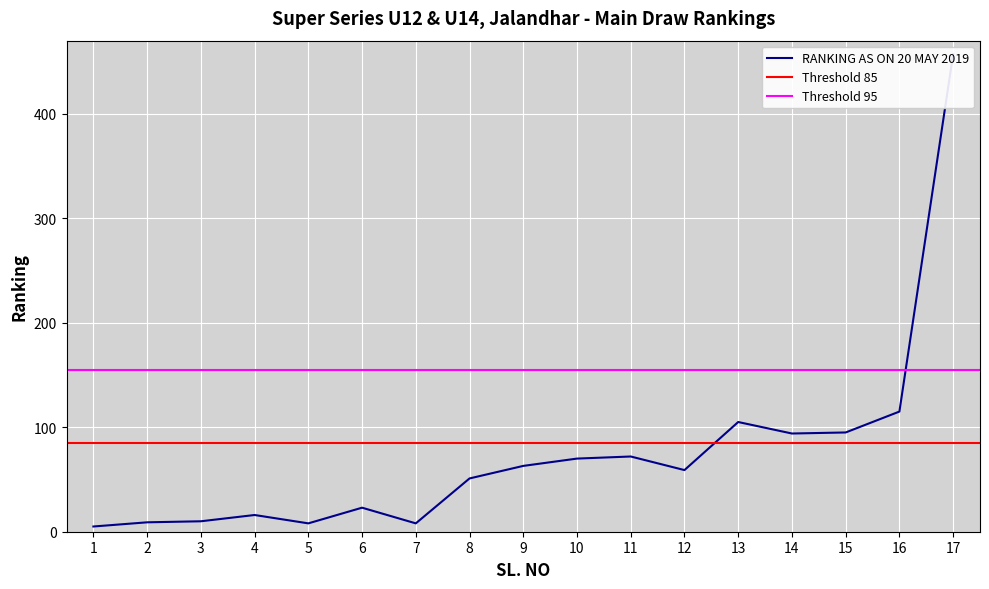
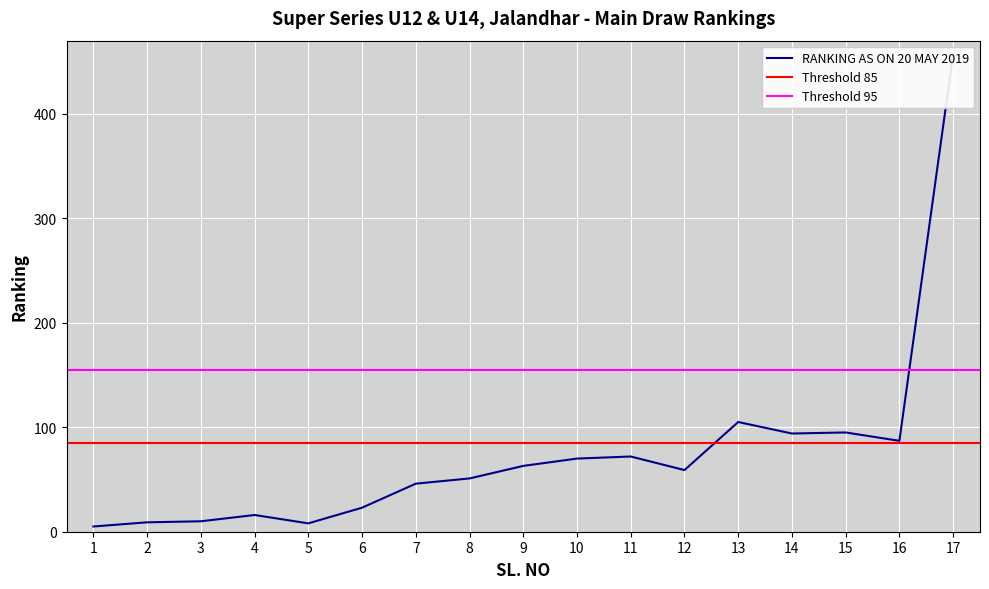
  {
    "1": 5,
    "2": 9,
    "3": 10,
    "4": 16,
    "5": 8,
    "6": 23,
-   "7": 8,
+   "7": 46,
    "8": 51,
    "9": 63,
    "10": 70,
    "11": 72,
    "12": 59,
    "13": 105,
    "14": 94,
    "15": 95,
-   "16": 115
+   "16": 87
  }
